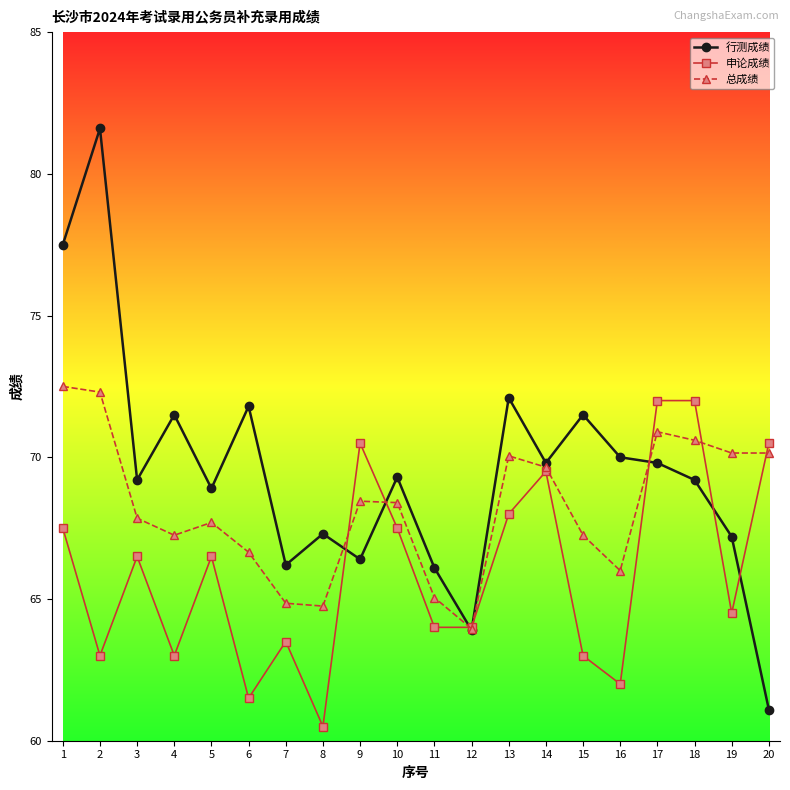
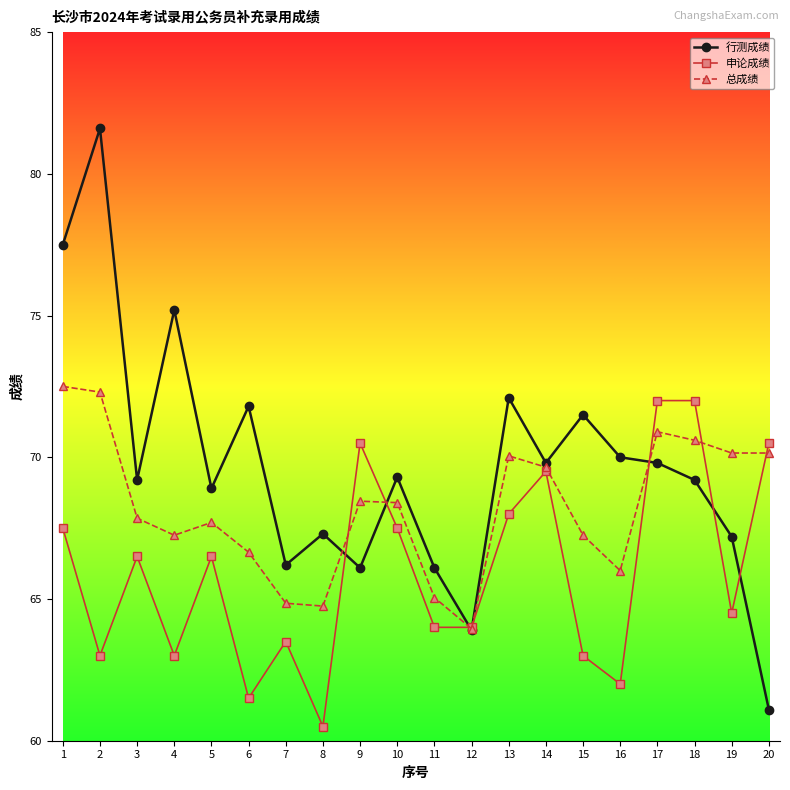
  {
    "行测成绩": {
      "1": 77.5,
      "2": 81.6,
      "3": 69.2,
-     "4": 71.5,
+     "4": 75.2,
      "5": 68.9,
      "6": 71.8,
      "7": 66.2,
      "8": 67.3,
-     "9": 66.4,
+     "9": 66.1,
      "10": 69.3,
      "11": 66.1,
      "13": 72.1,
      "14": 69.8,
      "15": 71.5,
      "16": 70.0,
      "17": 69.8,
      "18": 69.2,
      "19": 67.2,
      "20": 61.1
    }
  }
